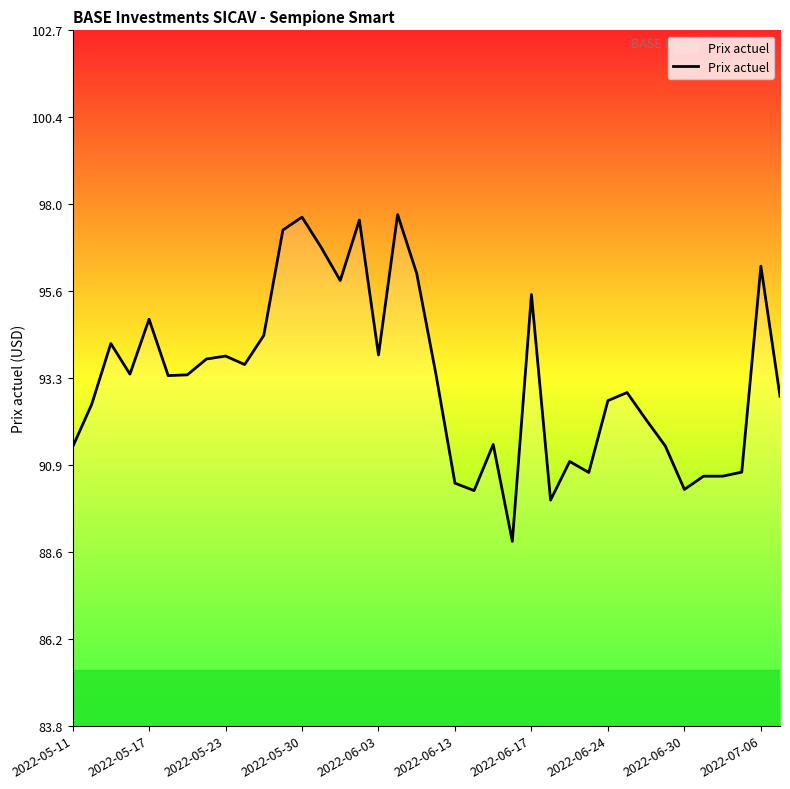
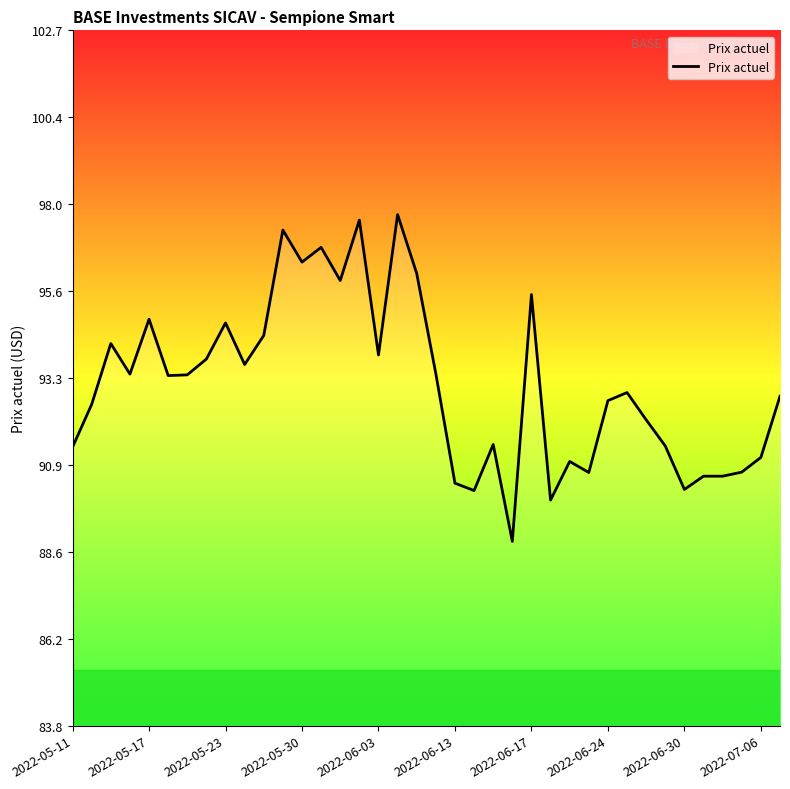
  {
    "2022-05-11": 91.4,
    "2022-05-17": 94.9,
-   "2022-05-23": 93.9,
-   "2022-05-30": 97.6,
+   "2022-05-23": 94.8,
+   "2022-05-30": 96.4,
    "2022-06-03": 93.9,
    "2022-06-13": 90.4,
    "2022-06-17": 95.5,
    "2022-06-24": 92.7,
    "2022-06-30": 90.3,
-   "2022-07-06": 96.3
+   "2022-07-06": 91.1
  }
